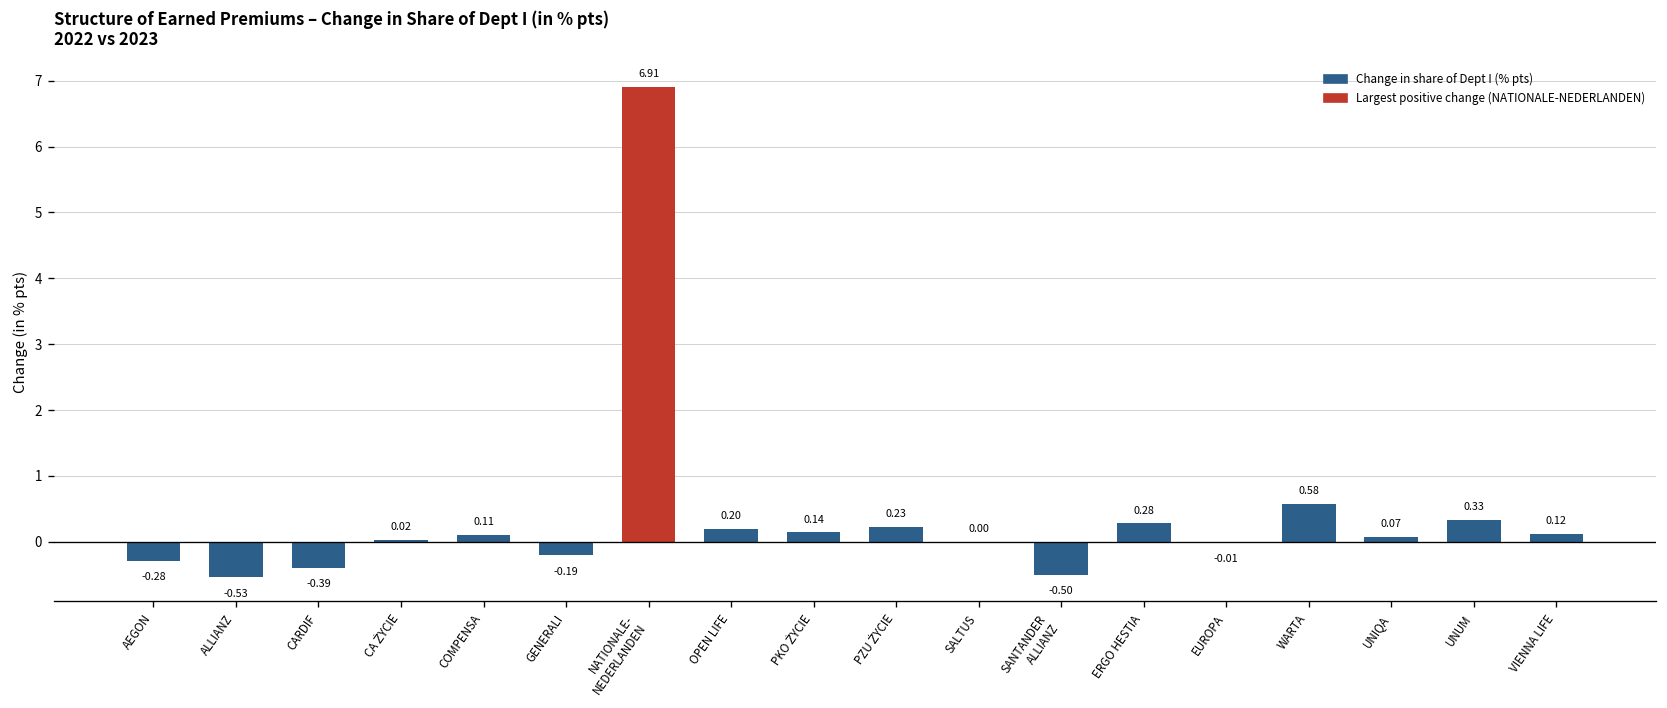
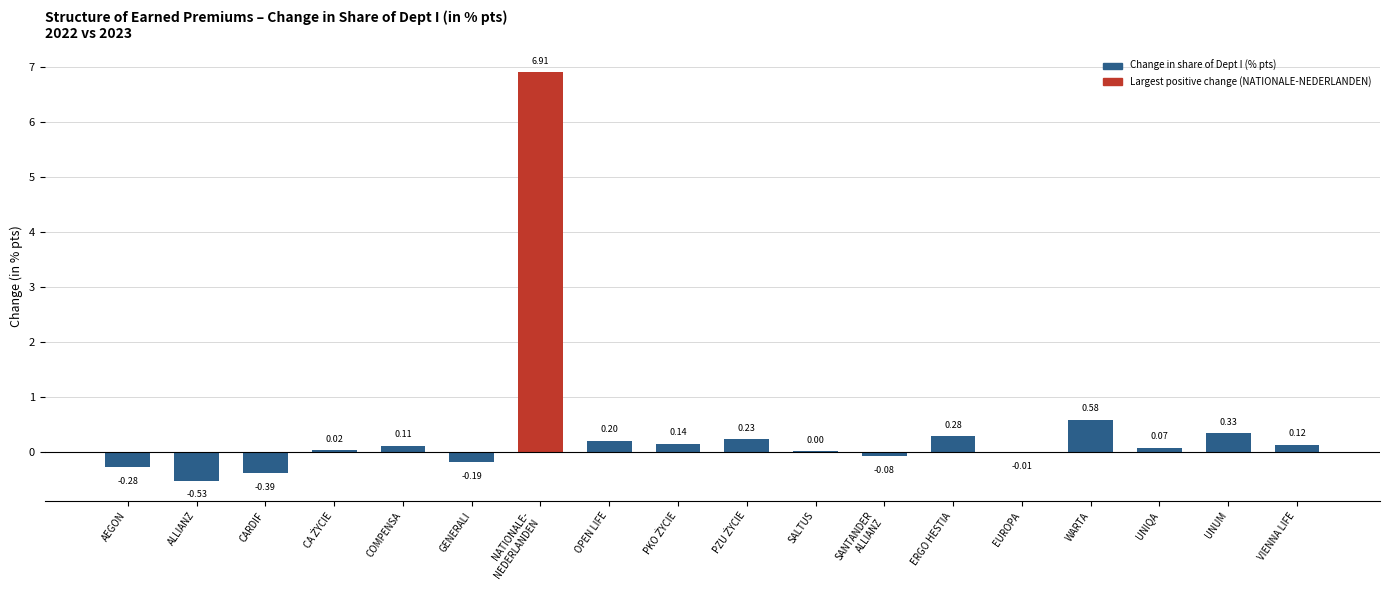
  {
    "AEGON": -0.28,
    "ALLIANZ": -0.53,
    "CARDIF": -0.39,
    "CA ŻYCIE": 0.02,
    "COMPENSA": 0.11,
    "GENERALI": -0.19,
    "NATIONALE- NEDERLANDEN": 6.91,
    "OPEN LIFE": 0.20,
    "PKO ŻYCIE": 0.14,
    "PZU ŻYCIE": 0.23,
    "SALTUS": 0.00,
-   "SANTANDER ALLIANZ": -0.50,
+   "SANTANDER ALLIANZ": -0.08,
    "ERGO HESTIA": 0.28,
    "EUROPA": -0.01,
    "WARTA": 0.58,
    "UNIQA": 0.07,
    "UNUM": 0.33,
    "VIENNA LIFE": 0.12
  }
